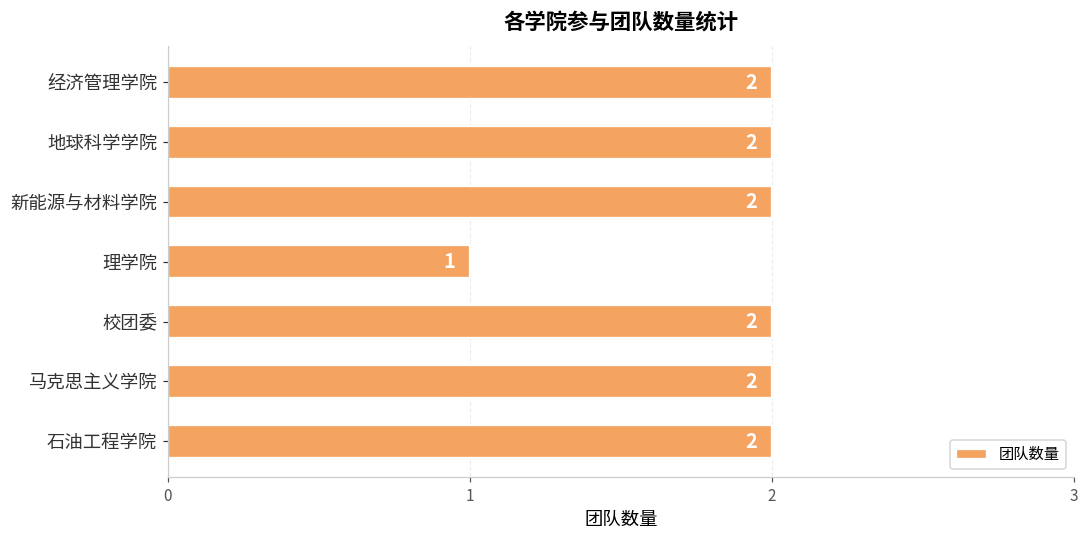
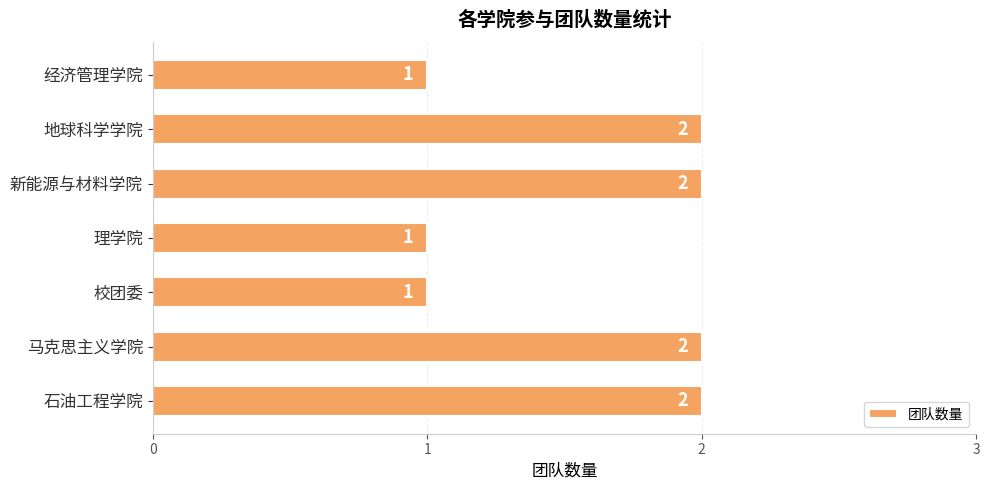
  {
-   "经济管理学院": 2,
+   "经济管理学院": 1,
    "地球科学学院": 2,
    "新能源与材料学院": 2,
    "理学院": 1,
-   "校团委": 2,
+   "校团委": 1,
    "马克思主义学院": 2,
    "石油工程学院": 2
  }
